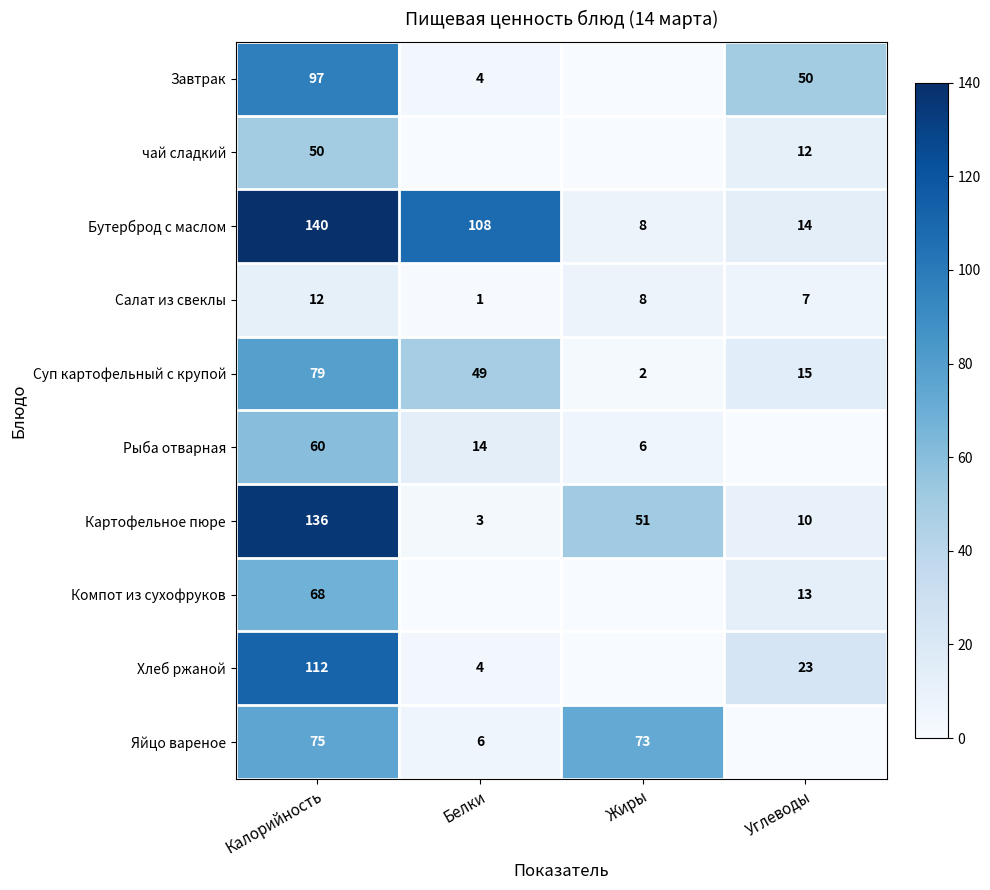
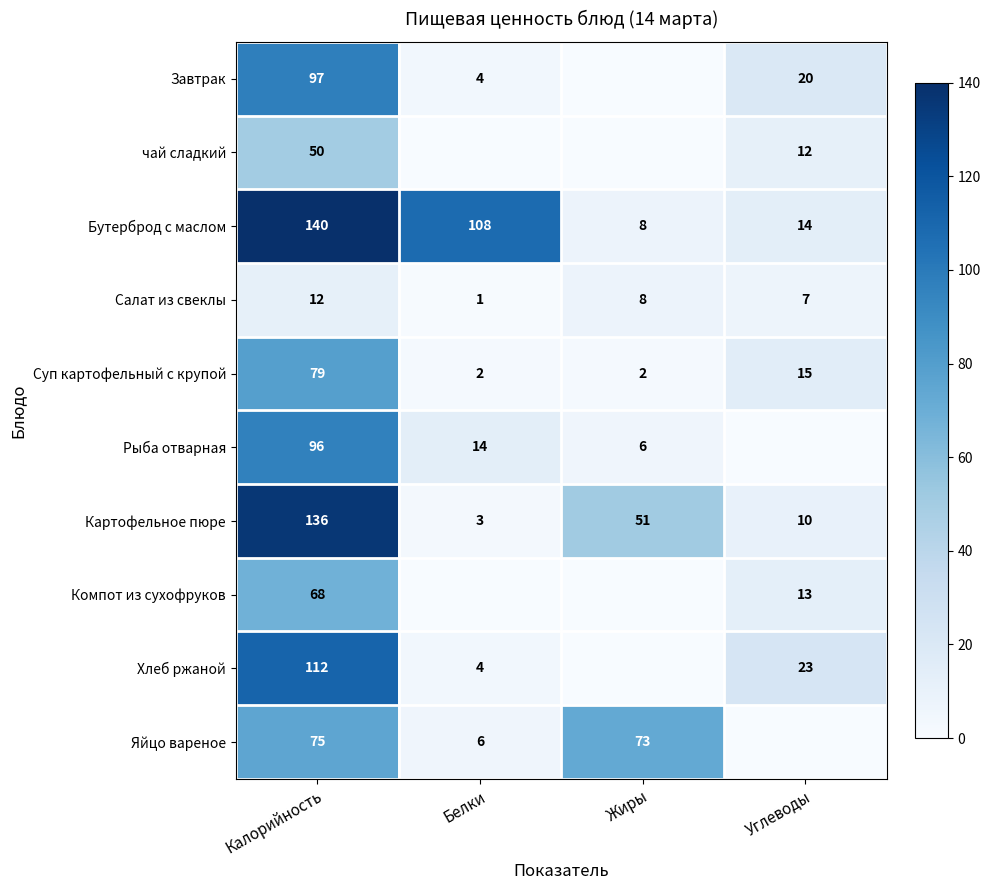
  {
    "Завтрак": {
      "Калорийность": 97,
      "Белки": 4,
-     "Углеводы": 50
+     "Углеводы": 20
    },
    "чай сладкий": {
      "Калорийность": 50,
      "Углеводы": 12
    },
    "Бутерброд с маслом": {
      "Калорийность": 140,
      "Белки": 108,
      "Жиры": 8,
      "Углеводы": 14
    },
    "Салат из свеклы": {
      "Калорийность": 12,
      "Белки": 1,
      "Жиры": 8,
      "Углеводы": 7
    },
    "Суп картофельный с крупой": {
      "Калорийность": 79,
-     "Белки": 49,
+     "Белки": 2,
      "Жиры": 2,
      "Углеводы": 15
    },
    "Рыба отварная": {
-     "Калорийность": 60,
+     "Калорийность": 96,
      "Белки": 14,
      "Жиры": 6
    },
    "Картофельное пюре": {
      "Калорийность": 136,
      "Белки": 3,
      "Жиры": 51,
      "Углеводы": 10
    },
    "Компот из сухофруков": {
      "Калорийность": 68,
      "Углеводы": 13
    },
    "Хлеб ржаной": {
      "Калорийность": 112,
      "Белки": 4,
      "Углеводы": 23
    },
    "Яйцо вареное": {
      "Калорийность": 75,
      "Белки": 6,
      "Жиры": 73
    }
  }
